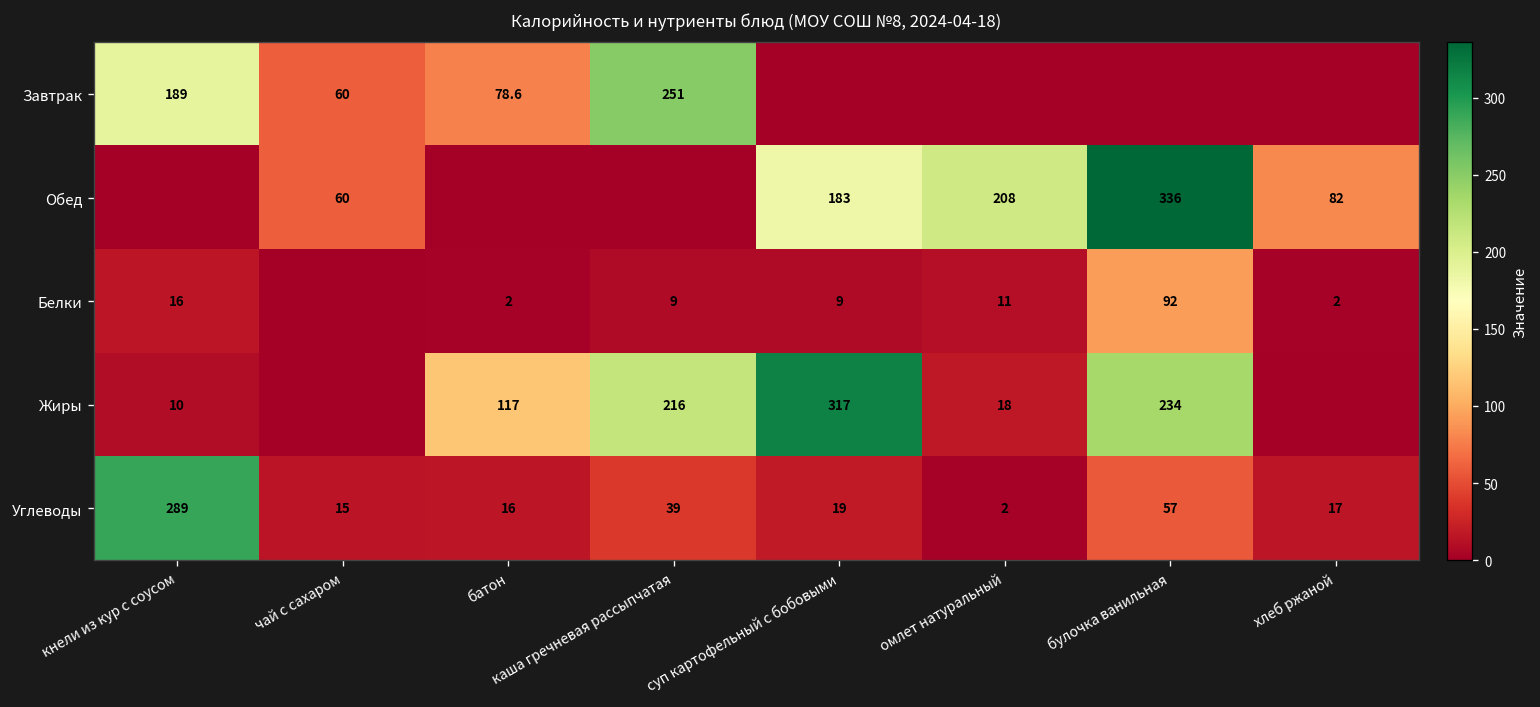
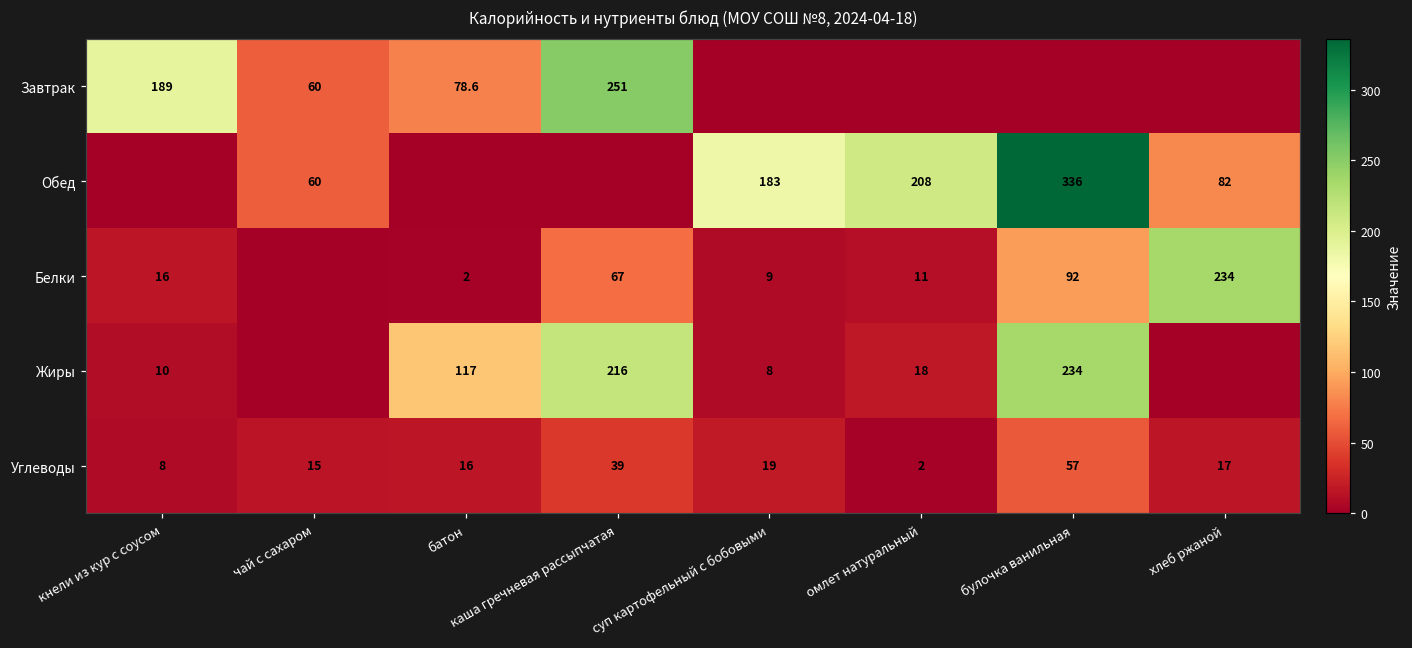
  {
    "Завтрак": {
      "кнели из кур с соусом": 189,
      "чай с сахаром": 60,
      "батон": 78.6,
      "каша гречневая рассыпчатая": 251
    },
    "Обед": {
      "чай с сахаром": 60,
      "суп картофельный с бобовыми": 183,
      "омлет натуральный": 208,
      "булочка ванильная": 336,
      "хлеб ржаной": 82
    },
    "Белки": {
      "кнели из кур с соусом": 16,
      "батон": 2,
-     "каша гречневая рассыпчатая": 9,
+     "каша гречневая рассыпчатая": 67,
      "суп картофельный с бобовыми": 9,
      "омлет натуральный": 11,
      "булочка ванильная": 92,
-     "хлеб ржаной": 2
+     "хлеб ржаной": 234
    },
    "Жиры": {
      "кнели из кур с соусом": 10,
      "батон": 117,
      "каша гречневая рассыпчатая": 216,
-     "суп картофельный с бобовыми": 317,
+     "суп картофельный с бобовыми": 8,
      "омлет натуральный": 18,
      "булочка ванильная": 234
    },
    "Углеводы": {
-     "кнели из кур с соусом": 289,
+     "кнели из кур с соусом": 8,
      "чай с сахаром": 15,
      "батон": 16,
      "каша гречневая рассыпчатая": 39,
      "суп картофельный с бобовыми": 19,
      "омлет натуральный": 2,
      "булочка ванильная": 57,
      "хлеб ржаной": 17
    }
  }
